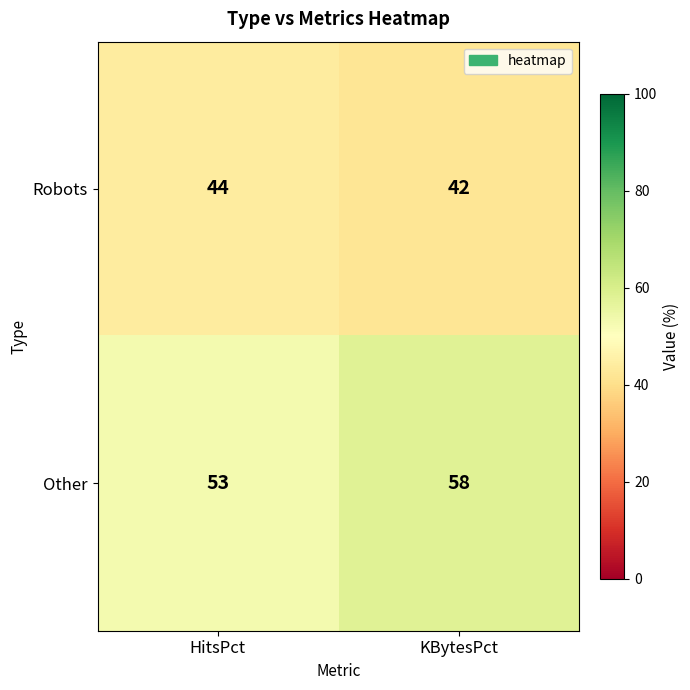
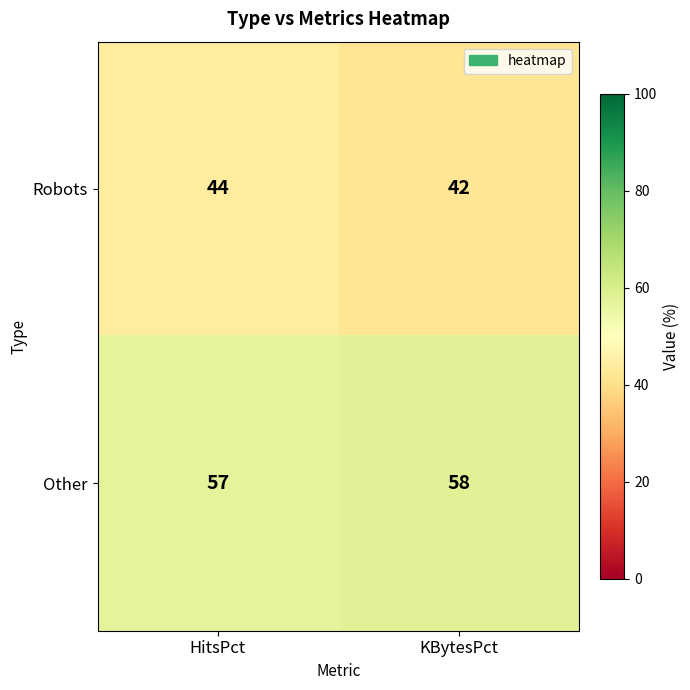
  {
    "Robots": {
      "HitsPct": 44,
      "KBytesPct": 42
    },
    "Other": {
-     "HitsPct": 53,
+     "HitsPct": 57,
      "KBytesPct": 58
    }
  }
